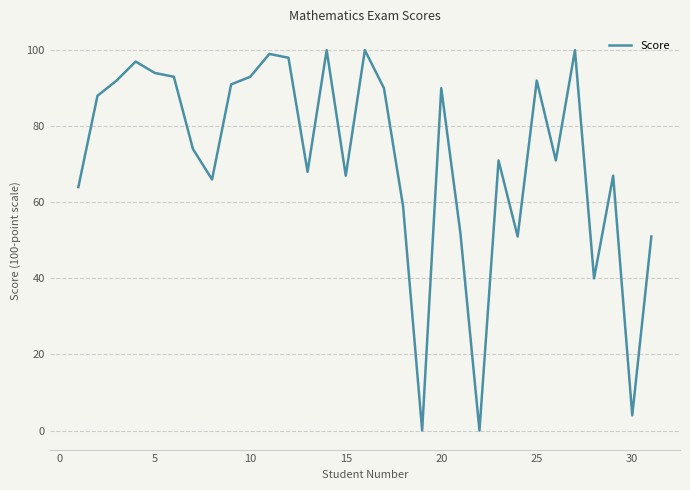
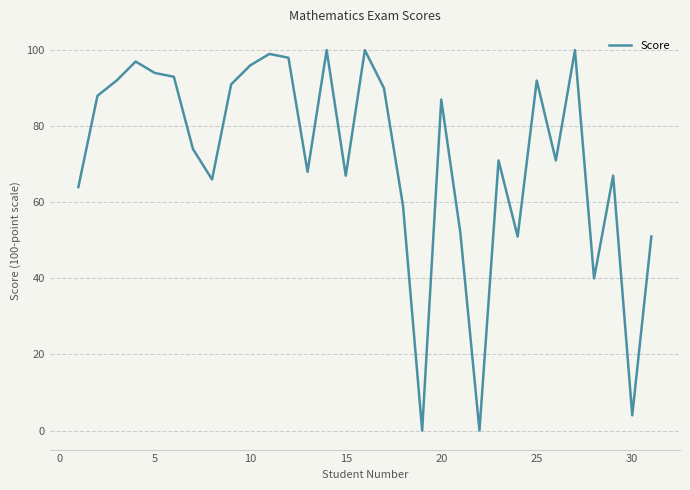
  {
    "5": 94,
-   "10": 93,
+   "10": 96,
    "15": 67,
-   "20": 90,
+   "20": 87,
    "25": 92,
    "30": 4
  }
